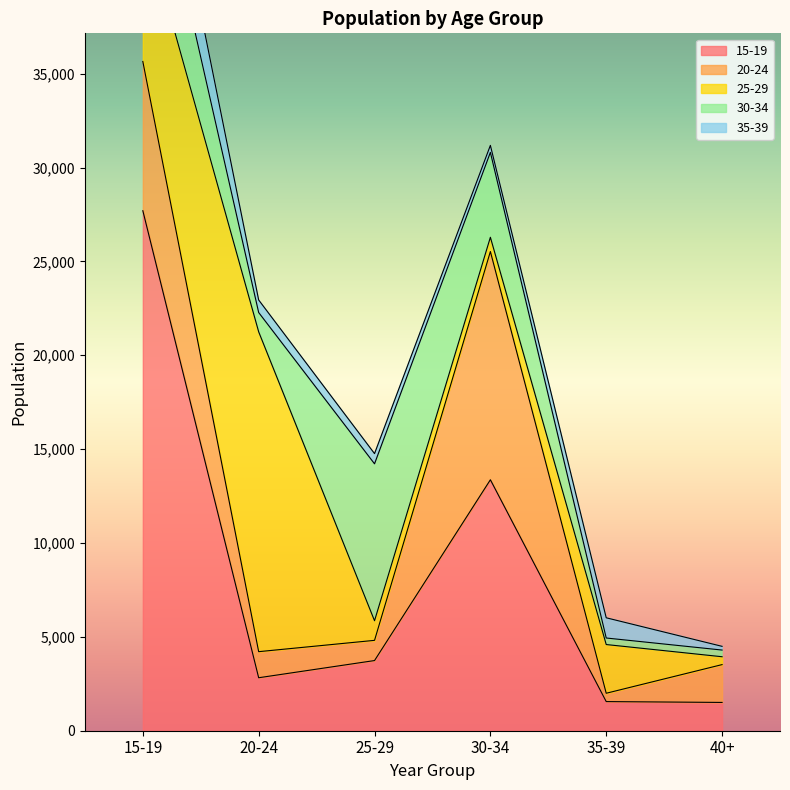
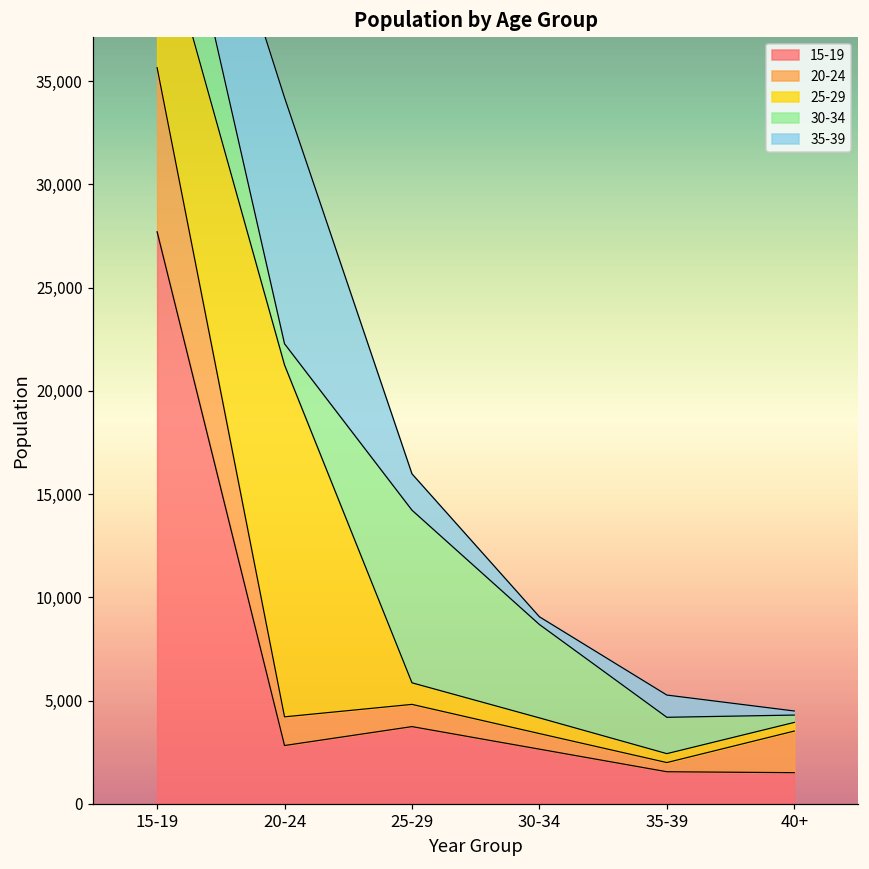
  {
    "15-19": {
      "15-19": "27,700",
      "20-24": "2,800",
      "25-29": "3,700",
-     "30-34": "13,400",
+     "30-34": "2,600",
      "35-39": "1,600",
      "40+": "1,500"
    },
    "20-24": {
      "15-19": "7,900",
      "20-24": "1,400",
      "25-29": "1,100",
-     "30-34": "12,200",
+     "30-34": "800",
      "35-39": "400",
      "40+": "2,000"
    },
    "25-29": {
      "20-24": "17,000",
      "25-29": "1,000",
      "30-34": "800",
-     "35-39": "2,600",
+     "35-39": "400",
      "40+": "400"
    },
    "30-34": {
      "20-24": "1,000",
      "25-29": "8,400",
      "30-34": "4,500",
-     "35-39": "300",
+     "35-39": "1,800",
      "40+": "400"
    },
    "35-39": {
-     "20-24": "700",
-     "25-29": "500",
+     "20-24": "11,900",
+     "25-29": "1,800",
      "30-34": "400",
      "35-39": "1,100",
      "40+": "200"
    }
  }
